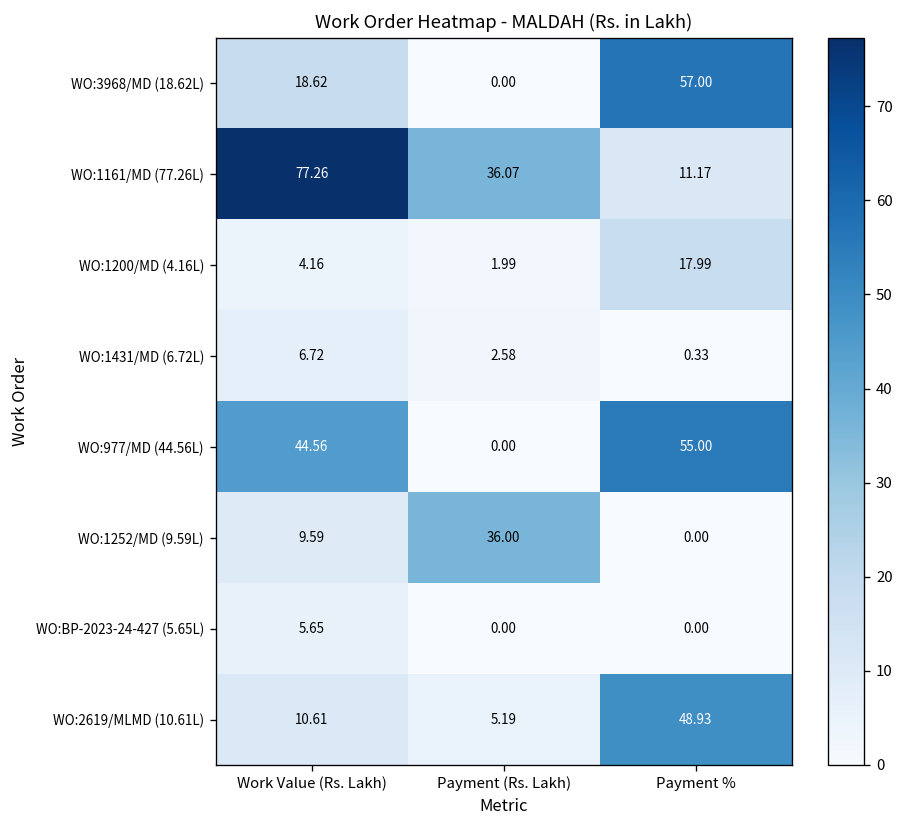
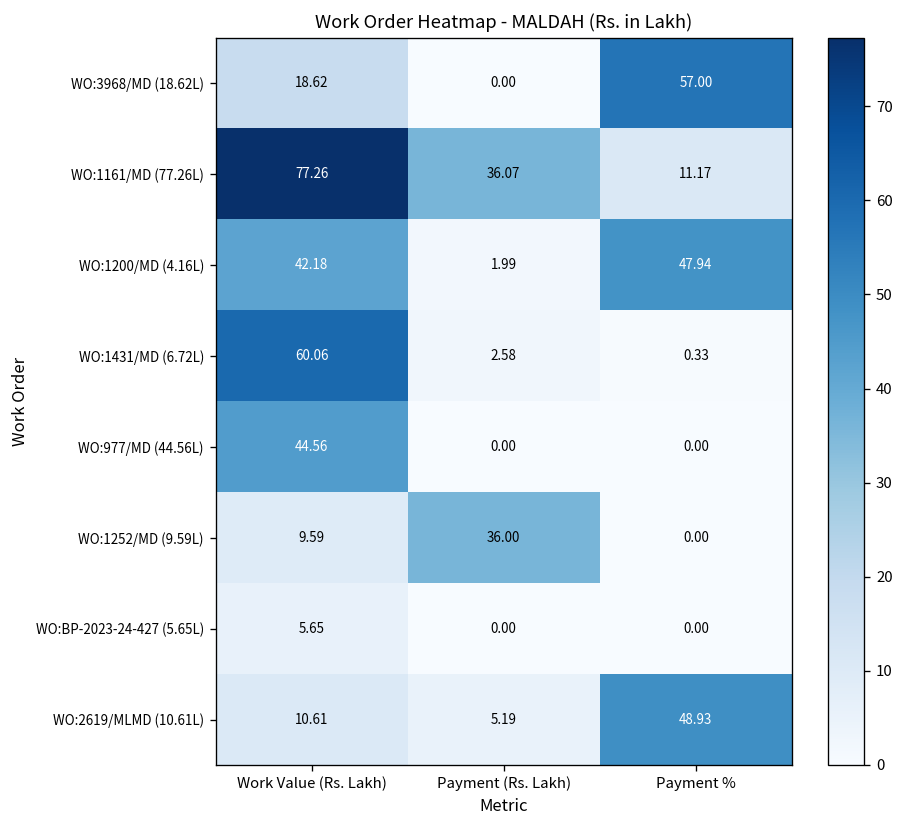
  {
    "WO:3968/MD (18.62L)": {
      "Work Value (Rs. Lakh)": 18.62,
      "Payment (Rs. Lakh)": 0.00,
      "Payment %": 57.00
    },
    "WO:1161/MD (77.26L)": {
      "Work Value (Rs. Lakh)": 77.26,
      "Payment (Rs. Lakh)": 36.07,
      "Payment %": 11.17
    },
    "WO:1200/MD (4.16L)": {
-     "Work Value (Rs. Lakh)": 4.16,
+     "Work Value (Rs. Lakh)": 42.18,
      "Payment (Rs. Lakh)": 1.99,
-     "Payment %": 17.99
+     "Payment %": 47.94
    },
    "WO:1431/MD (6.72L)": {
-     "Work Value (Rs. Lakh)": 6.72,
+     "Work Value (Rs. Lakh)": 60.06,
      "Payment (Rs. Lakh)": 2.58,
      "Payment %": 0.33
    },
    "WO:977/MD (44.56L)": {
      "Work Value (Rs. Lakh)": 44.56,
      "Payment (Rs. Lakh)": 0.00,
-     "Payment %": 55.00
+     "Payment %": 0.00
    },
    "WO:1252/MD (9.59L)": {
      "Work Value (Rs. Lakh)": 9.59,
      "Payment (Rs. Lakh)": 36.00,
      "Payment %": 0.00
    },
    "WO:BP-2023-24-427 (5.65L)": {
      "Work Value (Rs. Lakh)": 5.65,
      "Payment (Rs. Lakh)": 0.00,
      "Payment %": 0.00
    },
    "WO:2619/MLMD (10.61L)": {
      "Work Value (Rs. Lakh)": 10.61,
      "Payment (Rs. Lakh)": 5.19,
      "Payment %": 48.93
    }
  }
